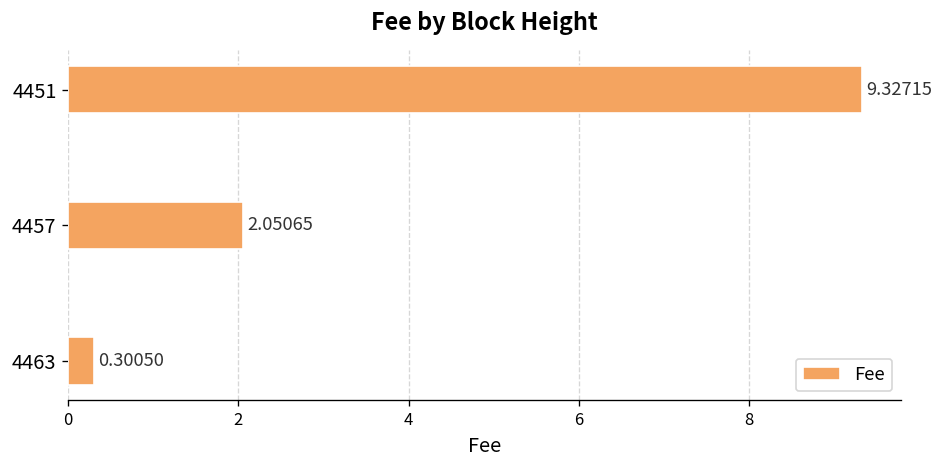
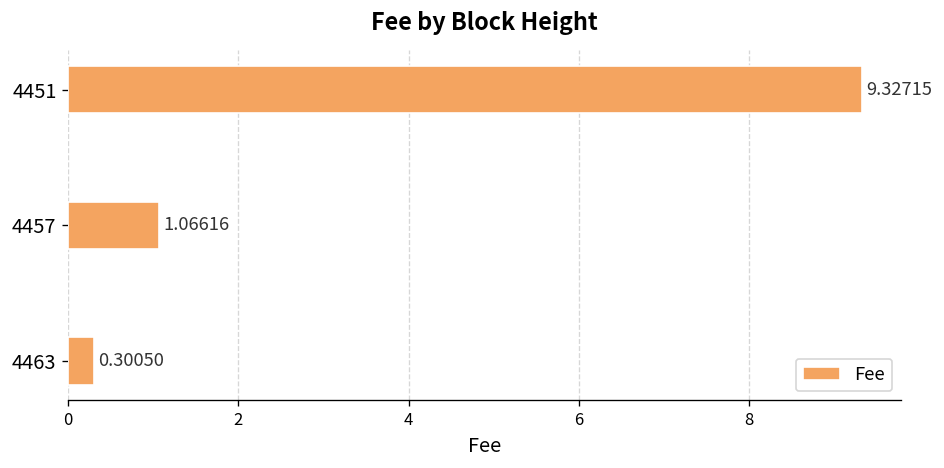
  {
    "4451": 9.32715,
-   "4457": 2.05065,
+   "4457": 1.06616,
    "4463": 0.30050
  }
